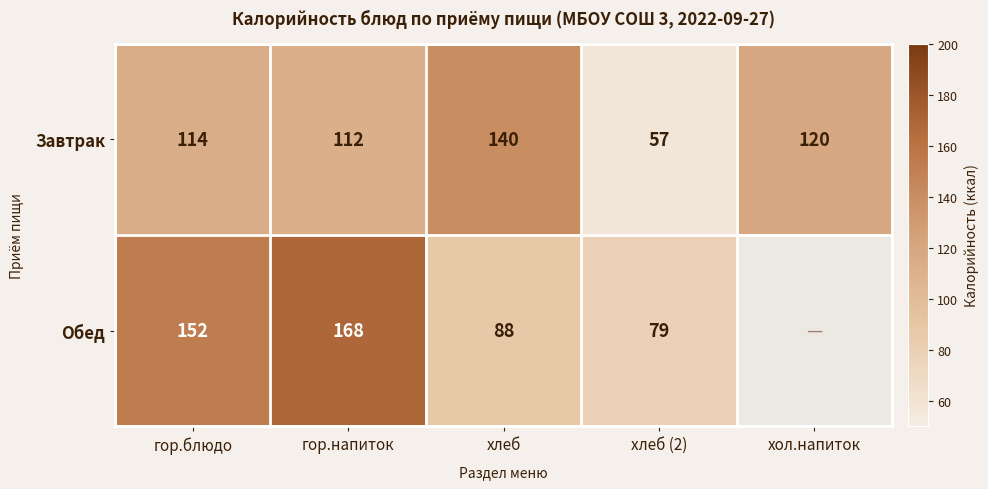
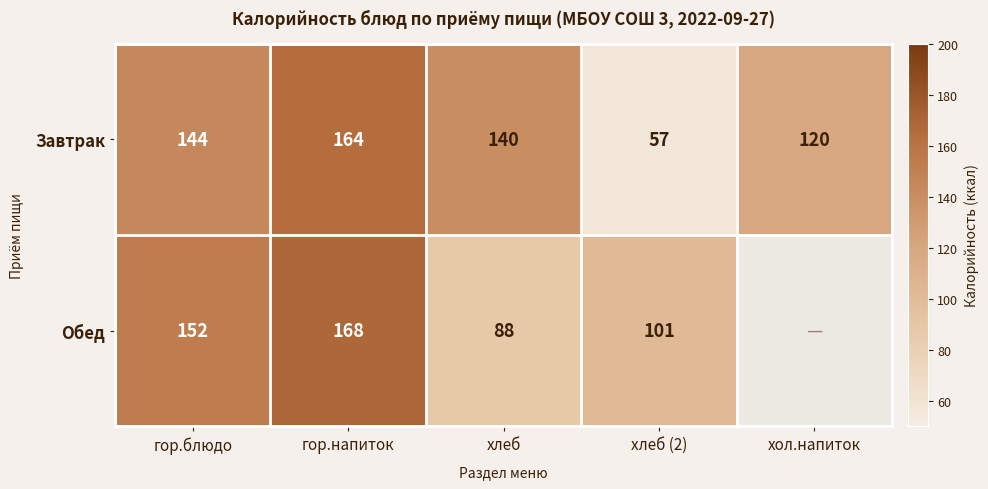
  {
    "Завтрак": {
-     "гор.блюдо": 114,
-     "гор.напиток": 112,
+     "гор.блюдо": 144,
+     "гор.напиток": 164,
      "хлеб": 140,
      "хлеб (2)": 57,
      "хол.напиток": 120
    },
    "Обед": {
      "гор.блюдо": 152,
      "гор.напиток": 168,
      "хлеб": 88,
-     "хлеб (2)": 79
+     "хлеб (2)": 101
    }
  }
